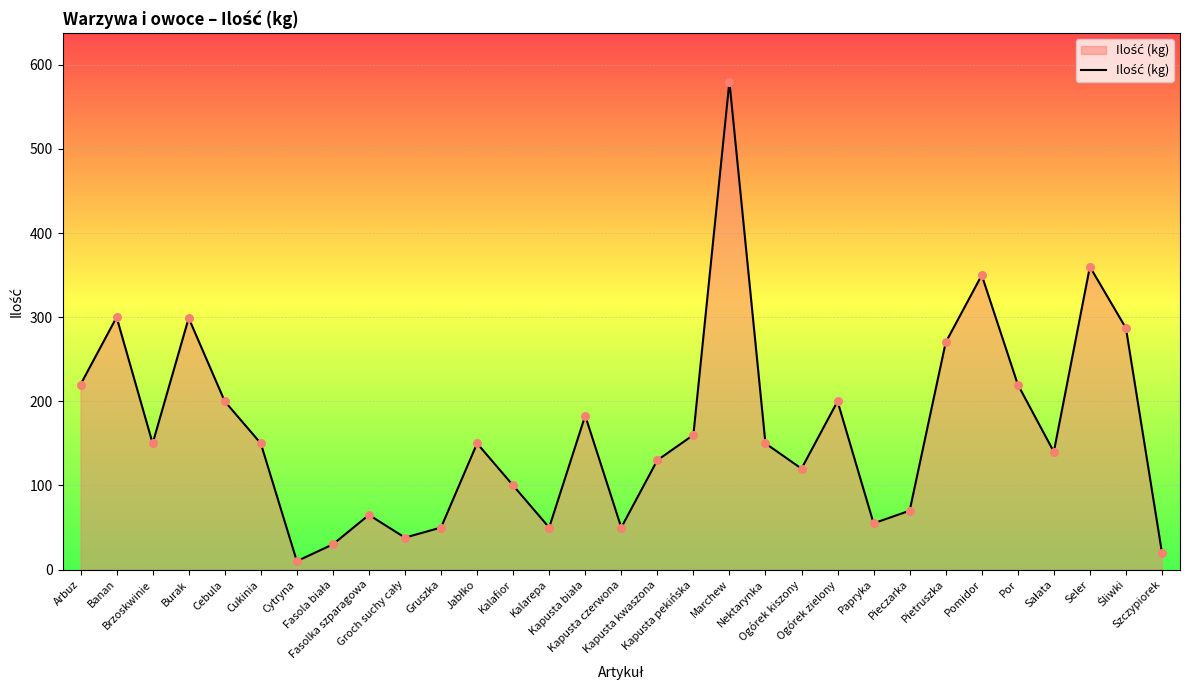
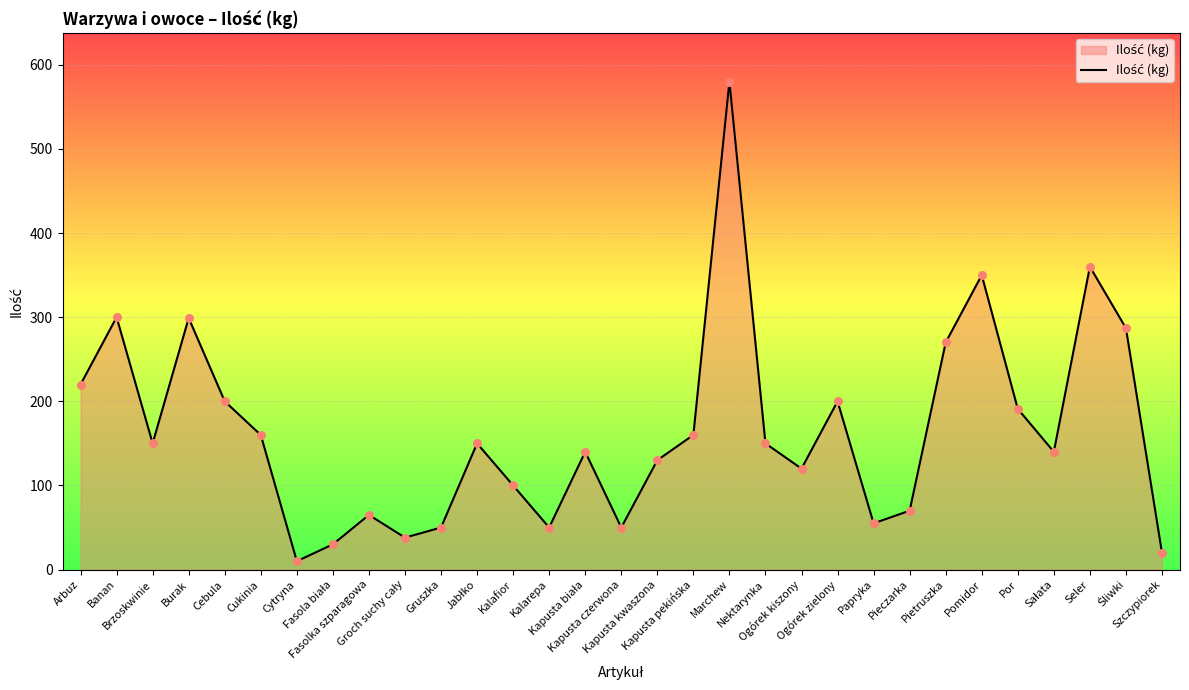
  {
    "Arbuz": 220,
    "Banan": 300,
    "Brzoskwinie": 150,
    "Burak": 300,
    "Cebula": 200,
-   "Cukinia": 150,
+   "Cukinia": 160,
    "Cytryna": 10,
    "Fasola biała": 30,
    "Fasolka szparagowa": 70,
    "Groch suchy cały": 40,
    "Gruszka": 50,
    "Jabłko": 150,
    "Kalafior": 100,
    "Kalarepa": 50,
-   "Kapusta biała": 180,
+   "Kapusta biała": 140,
    "Kapusta czerwona": 50,
    "Kapusta kwaszona": 130,
    "Kapusta pekińska": 160,
    "Marchew": 580,
    "Nektarynka": 150,
    "Ogórek kiszony": 120,
    "Ogórek zielony": 200,
    "Papryka": 60,
    "Pieczarka": 70,
    "Pietruszka": 270,
    "Pomidor": 350,
-   "Por": 220,
+   "Por": 190,
    "Sałata": 140,
    "Seler": 360,
    "Śliwki": 290,
    "Szczypiorek": 20
  }
